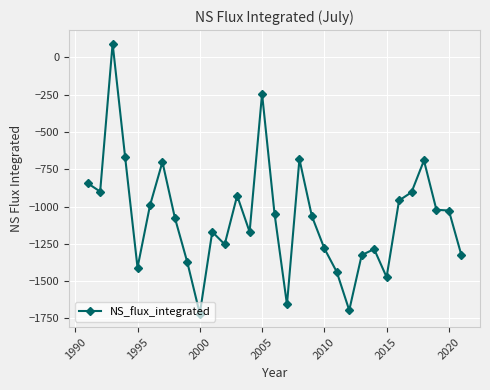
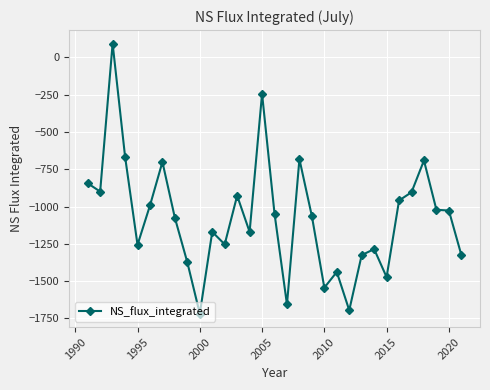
  {
-   "1995": -1410,
+   "1995": -1260,
    "2005": -240,
-   "2010": -1280,
+   "2010": -1540,
    "2015": -1470,
    "2020": -1030
  }
